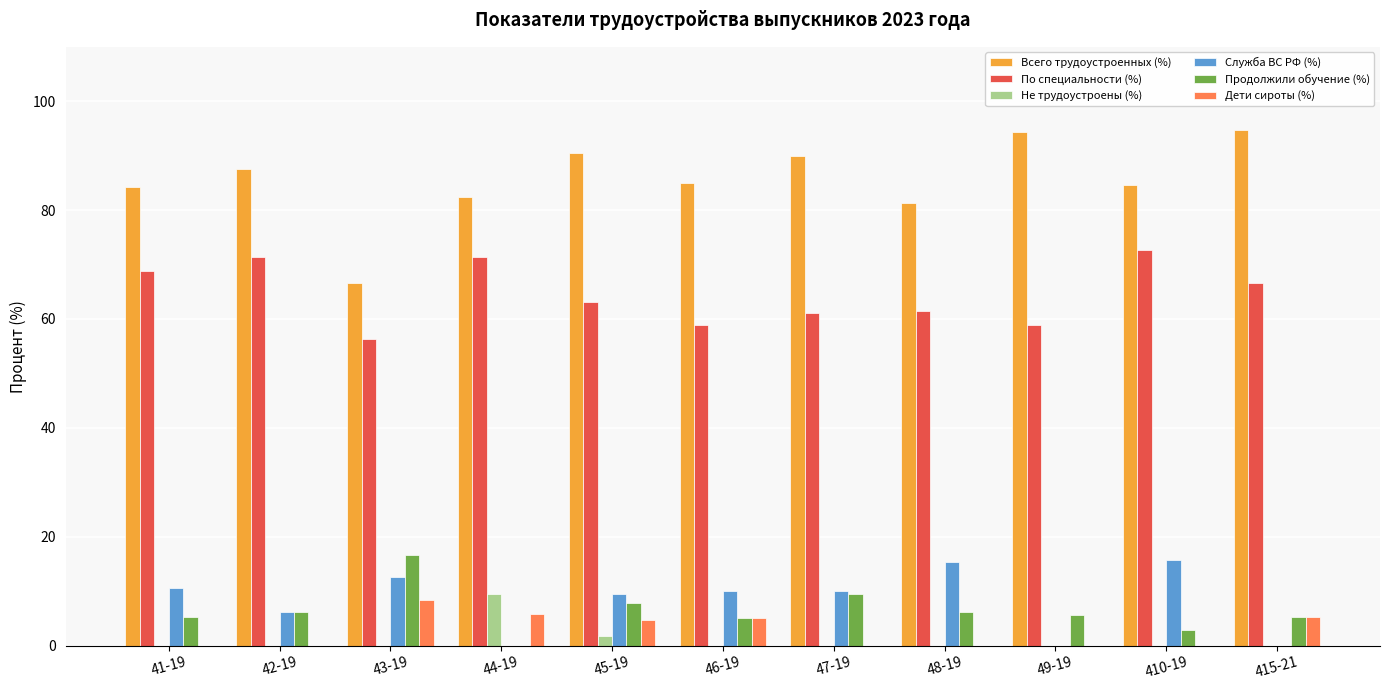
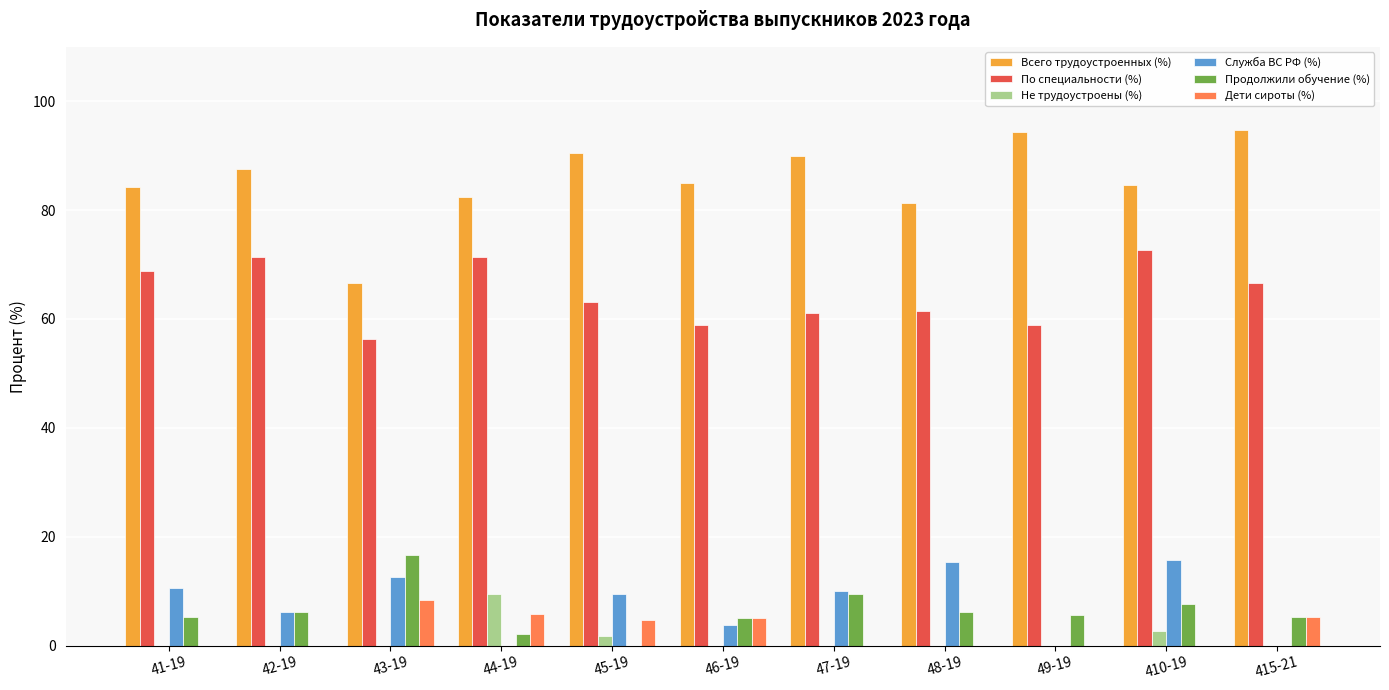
  {
    "Не трудоустроены (%)": {
      "41-19": 0,
      "42-19": 0,
      "43-19": 0,
      "44-19": 9,
      "45-19": 2,
      "46-19": 0,
      "47-19": 0,
      "48-19": 0,
      "49-19": 0,
-     "410-19": 0,
+     "410-19": 3,
      "415-21": 0
    },
    "Служба ВС РФ (%)": {
      "41-19": 11,
      "42-19": 6,
      "43-19": 13,
      "44-19": 0,
      "45-19": 10,
-     "46-19": 10,
+     "46-19": 4,
      "47-19": 10,
      "48-19": 15,
      "49-19": 0,
      "410-19": 16,
      "415-21": 0
    },
    "Продолжили обучение (%)": {
      "41-19": 5,
      "42-19": 6,
      "43-19": 17,
-     "44-19": 0,
-     "45-19": 8,
+     "44-19": 2,
+     "45-19": 0,
      "46-19": 5,
      "47-19": 9,
      "48-19": 6,
      "49-19": 6,
-     "410-19": 3,
+     "410-19": 8,
      "415-21": 5
    }
  }
